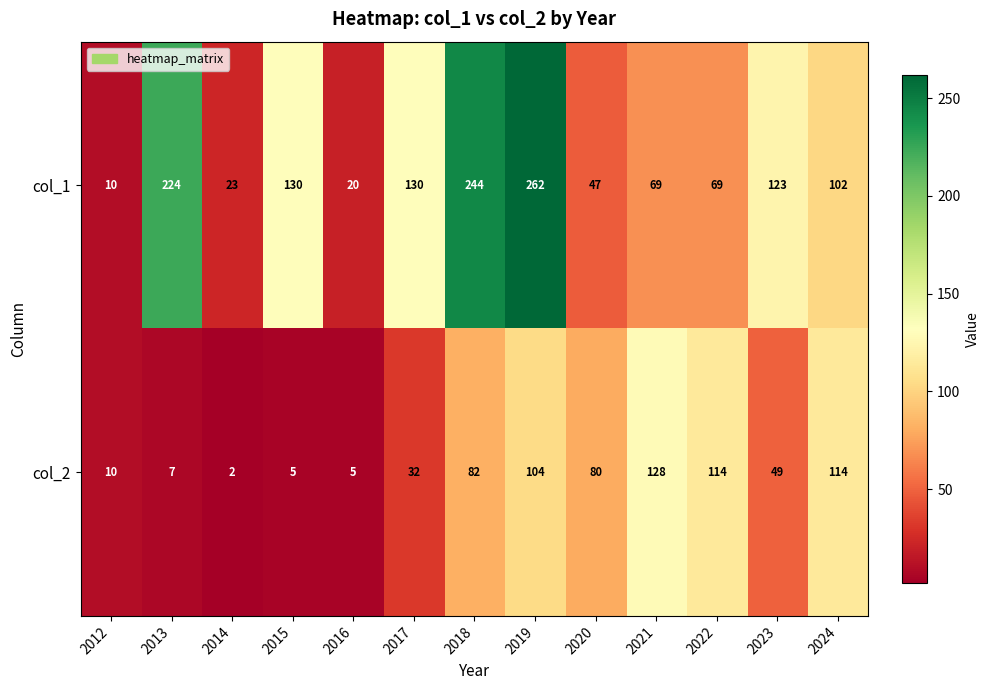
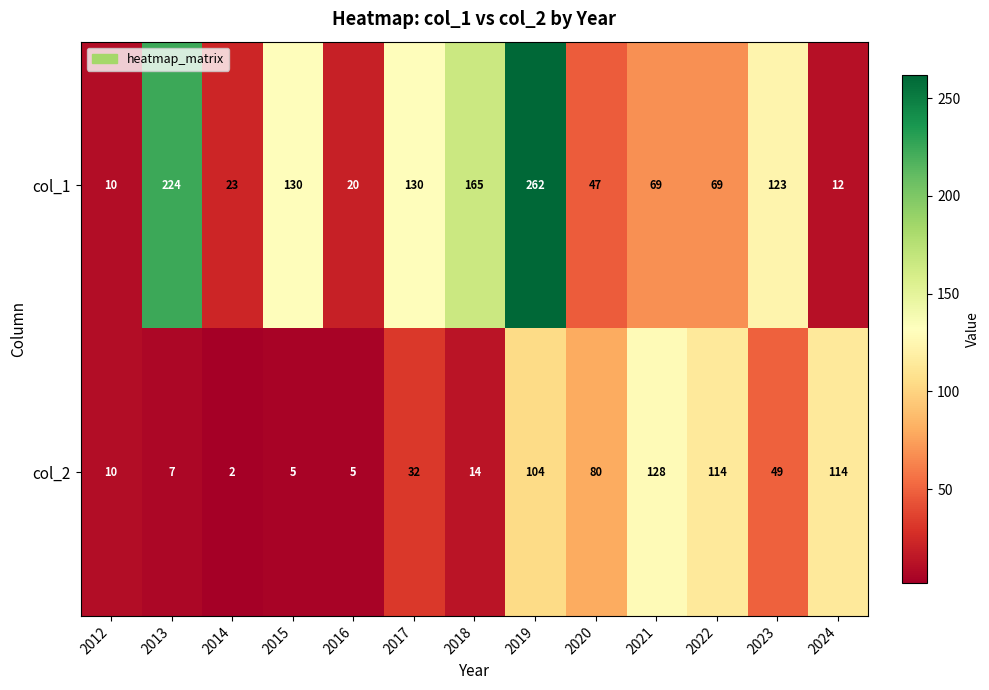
  {
    "col_1": {
      "2012": 10,
      "2013": 224,
      "2014": 23,
      "2015": 130,
      "2016": 20,
      "2017": 130,
-     "2018": 244,
+     "2018": 165,
      "2019": 262,
      "2020": 47,
      "2021": 69,
      "2022": 69,
      "2023": 123,
-     "2024": 102
+     "2024": 12
    },
    "col_2": {
      "2012": 10,
      "2013": 7,
      "2014": 2,
      "2015": 5,
      "2016": 5,
      "2017": 32,
-     "2018": 82,
+     "2018": 14,
      "2019": 104,
      "2020": 80,
      "2021": 128,
      "2022": 114,
      "2023": 49,
      "2024": 114
    }
  }
